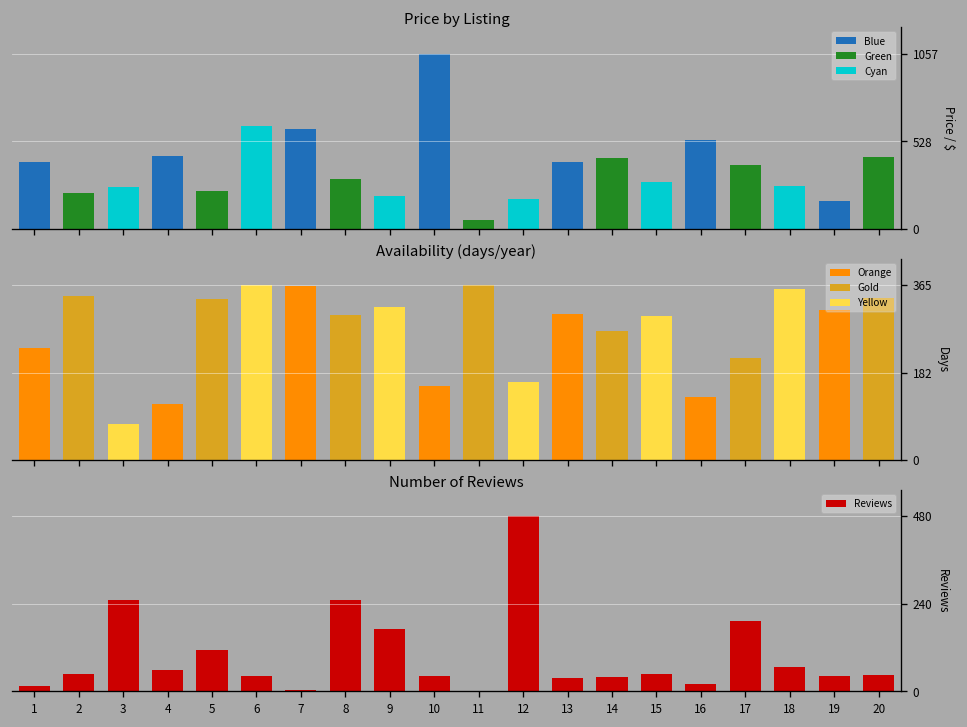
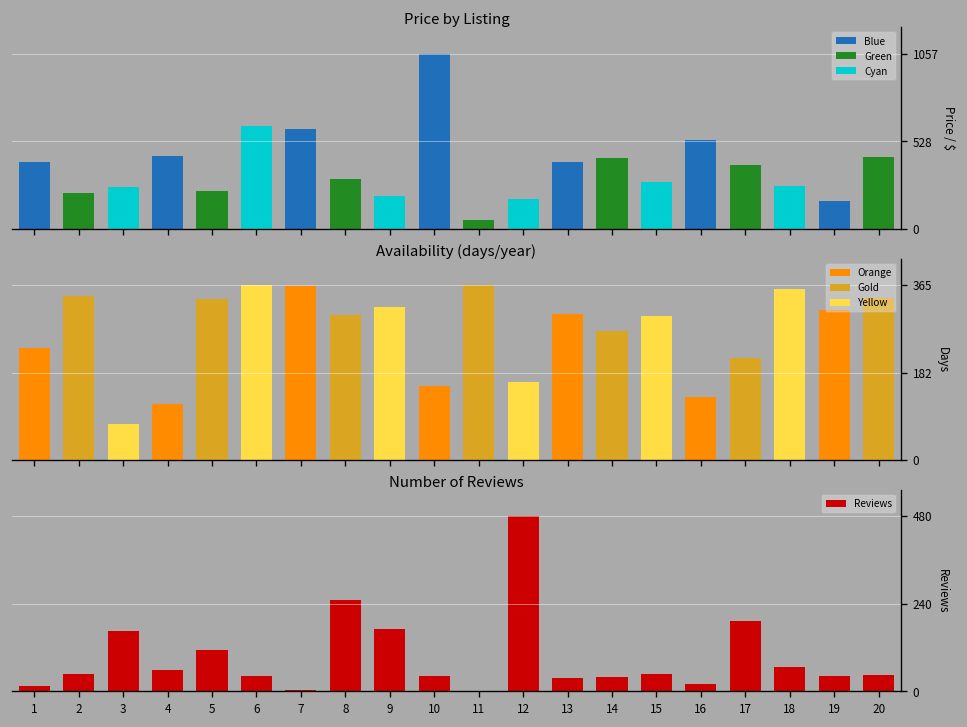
  {
    "Number of Reviews": {
      "1": 10,
      "2": 50,
-     "3": 250,
+     "3": 170,
      "4": 60,
      "5": 110,
      "6": 40,
      "8": 250,
      "9": 170,
      "10": 40,
      "11": 0,
      "12": 480,
      "13": 40,
      "14": 40,
      "15": 50,
      "16": 20,
      "17": 190,
      "18": 70,
      "19": 40,
      "20": 50
    }
  }
